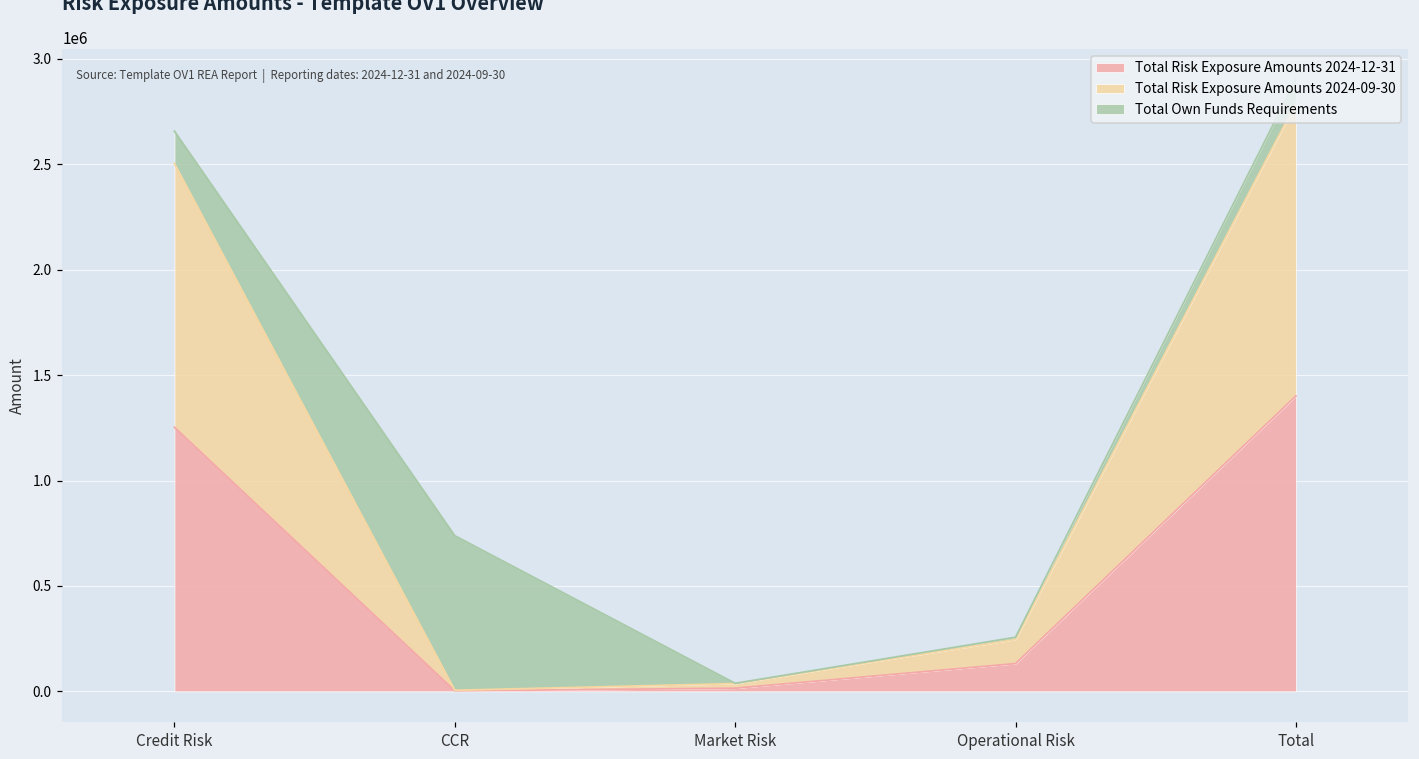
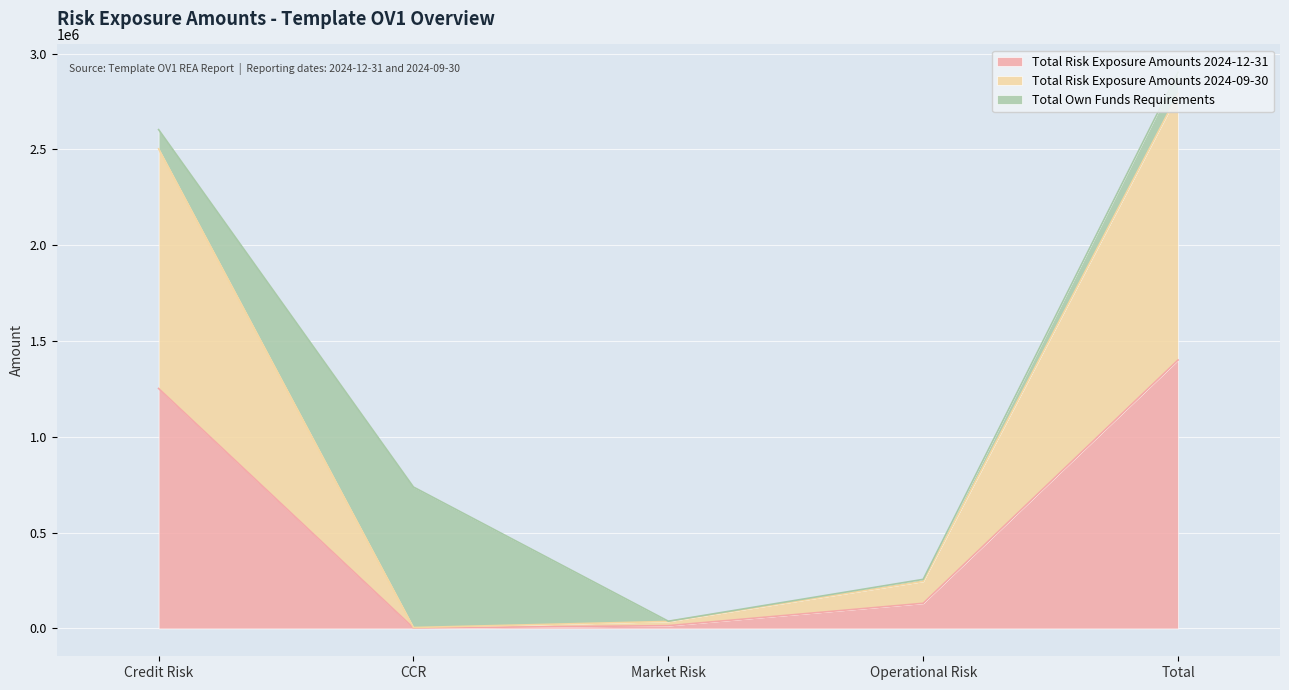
  {
    "Total Own Funds Requirements": {
-     "Credit Risk": 150000,
+     "Credit Risk": 100000,
      "CCR": 730000
    }
  }
